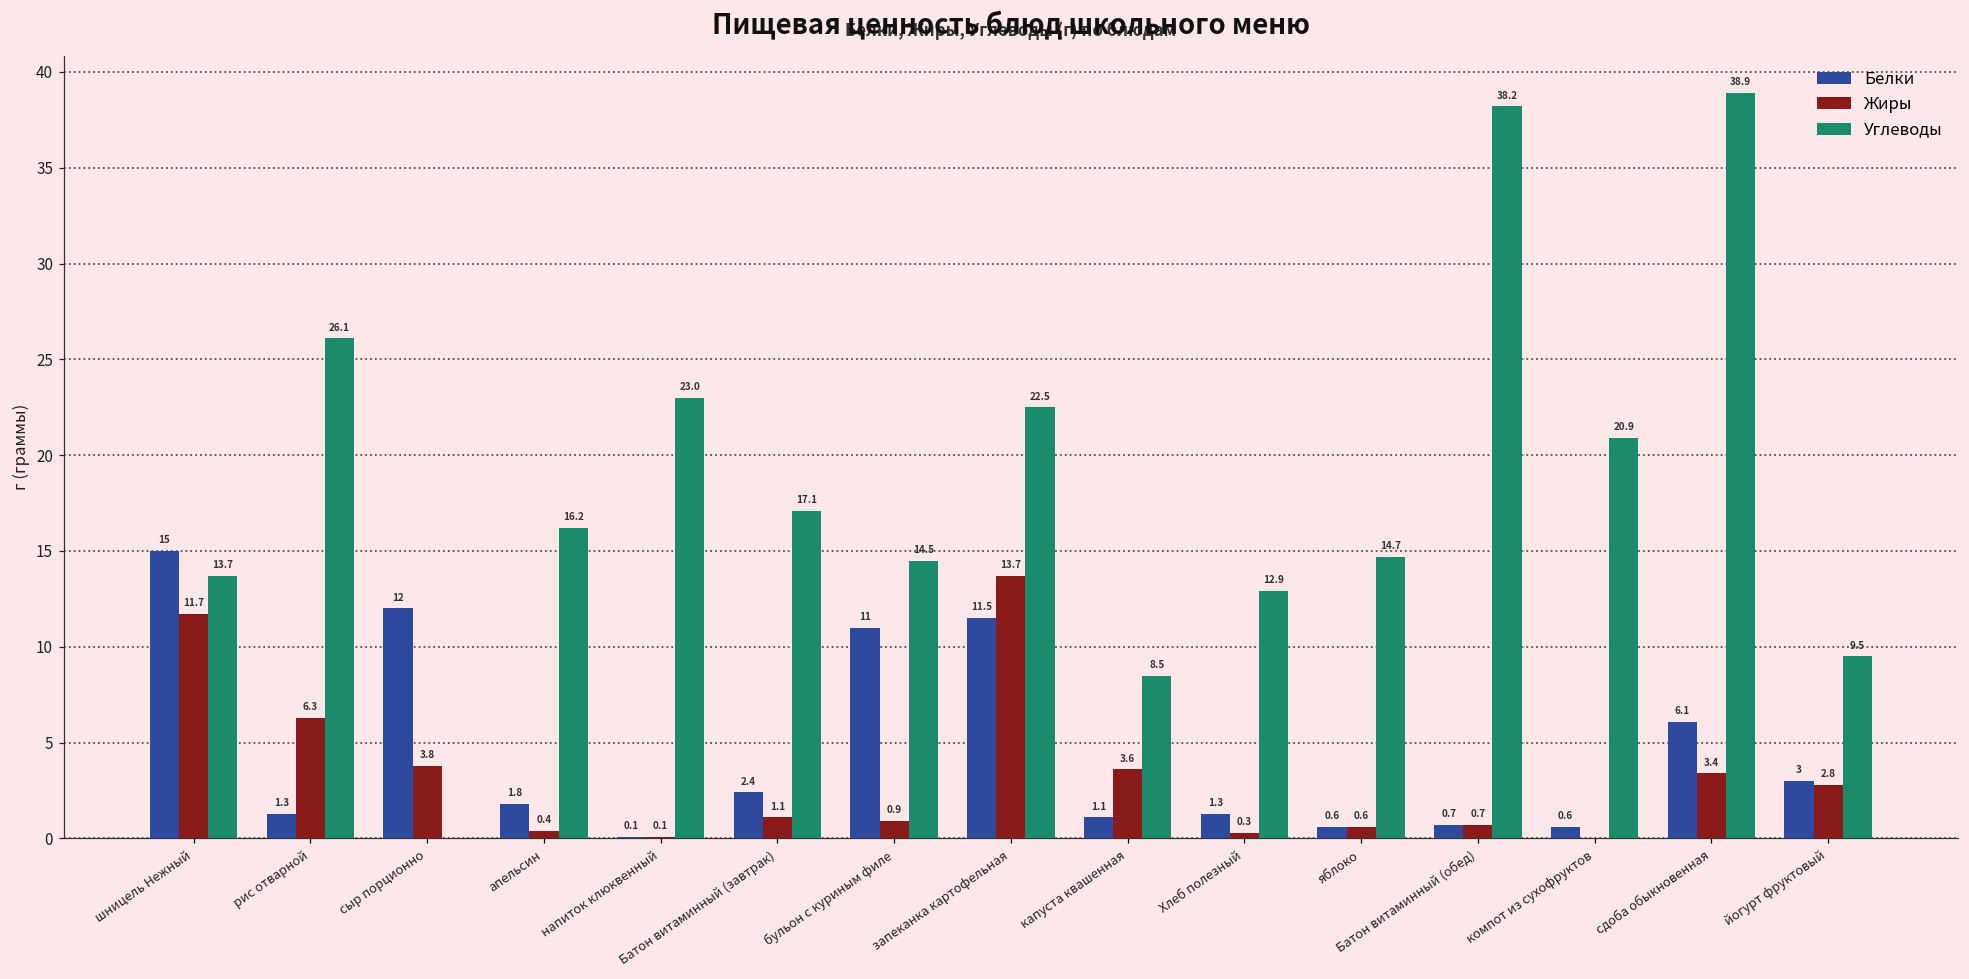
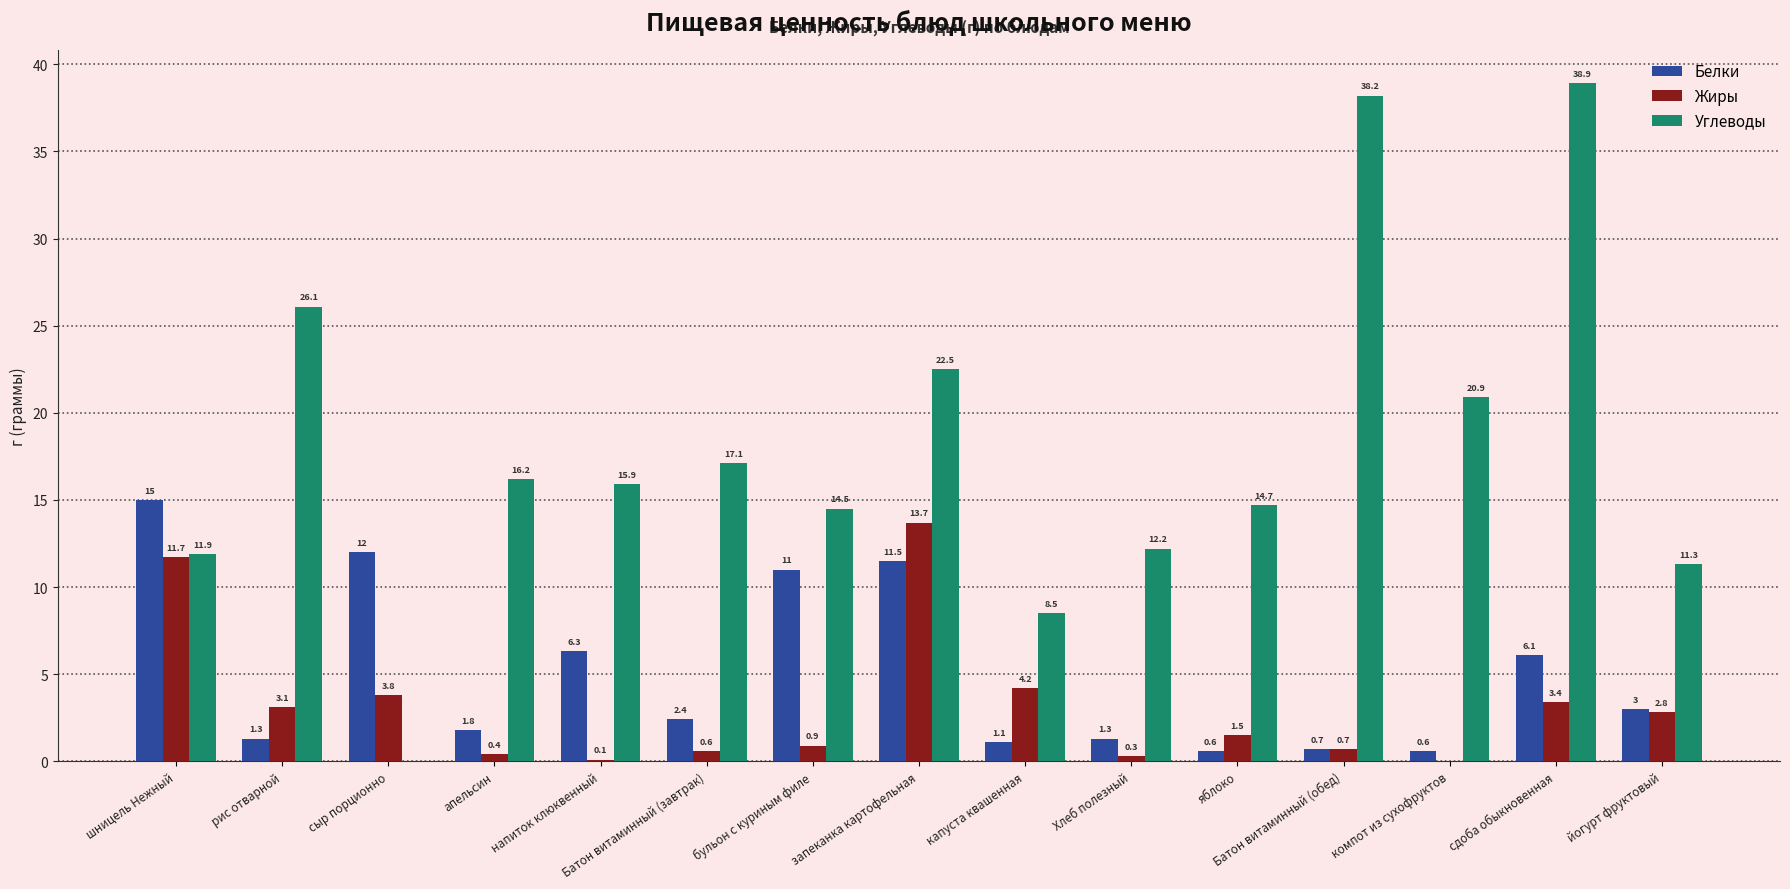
  {
    "Белки": {
      "шницель Нежный": 15,
      "рис отварной": 1.3,
      "сыр порционно": 12,
      "апельсин": 1.8,
-     "напиток клюквенный": 0.1,
+     "напиток клюквенный": 6.3,
      "Батон витаминный (завтрак)": 2.4,
      "бульон с куриным филе": 11,
      "запеканка картофельная": 11.5,
      "капуста квашенная": 1.1,
      "Хлеб полезный": 1.3,
      "яблоко": 0.6,
      "Батон витаминный (обед)": 0.7,
      "компот из сухофруктов": 0.6,
      "сдоба обыкновенная": 6.1,
      "йогурт фруктовый": 3
    },
    "Жиры": {
      "шницель Нежный": 11.7,
-     "рис отварной": 6.3,
+     "рис отварной": 3.1,
      "сыр порционно": 3.8,
      "апельсин": 0.4,
      "напиток клюквенный": 0.1,
-     "Батон витаминный (завтрак)": 1.1,
+     "Батон витаминный (завтрак)": 0.6,
      "бульон с куриным филе": 0.9,
      "запеканка картофельная": 13.7,
-     "капуста квашенная": 3.6,
+     "капуста квашенная": 4.2,
      "Хлеб полезный": 0.3,
-     "яблоко": 0.6,
+     "яблоко": 1.5,
      "Батон витаминный (обед)": 0.7,
      "сдоба обыкновенная": 3.4,
      "йогурт фруктовый": 2.8
    },
    "Углеводы": {
-     "шницель Нежный": 13.7,
+     "шницель Нежный": 11.9,
      "рис отварной": 26.1,
      "апельсин": 16.2,
-     "напиток клюквенный": 23.0,
+     "напиток клюквенный": 15.9,
      "Батон витаминный (завтрак)": 17.1,
      "бульон с куриным филе": 14.5,
      "запеканка картофельная": 22.5,
      "капуста квашенная": 8.5,
-     "Хлеб полезный": 12.9,
+     "Хлеб полезный": 12.2,
      "яблоко": 14.7,
      "Батон витаминный (обед)": 38.2,
      "компот из сухофруктов": 20.9,
      "сдоба обыкновенная": 38.9,
-     "йогурт фруктовый": 9.5
+     "йогурт фруктовый": 11.3
    }
  }
